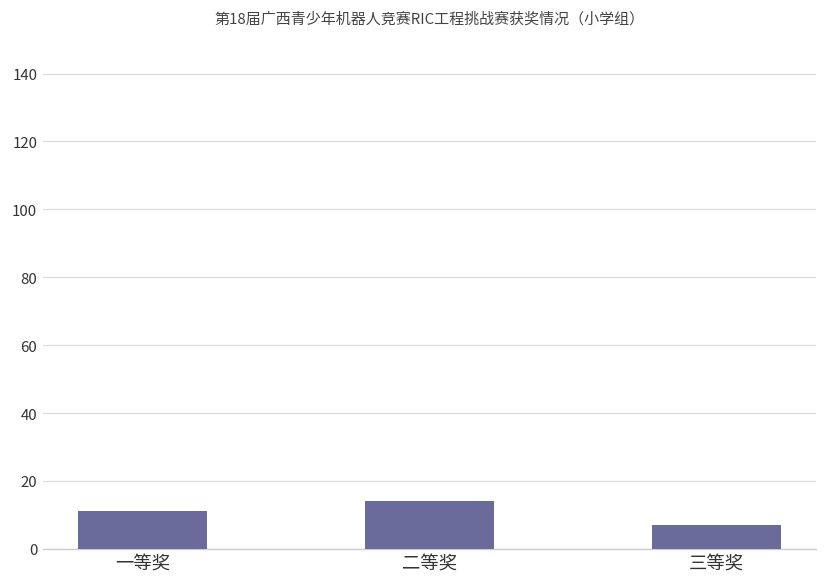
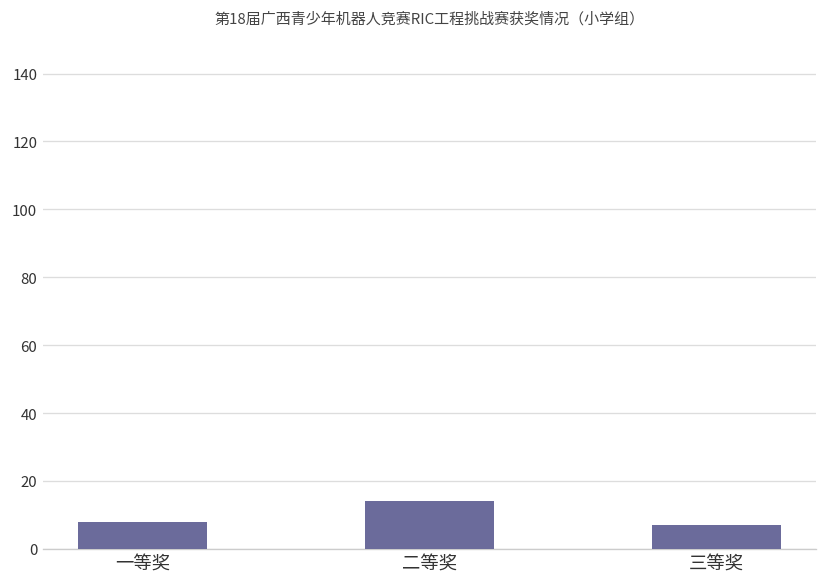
  {
-   "一等奖": 11,
+   "一等奖": 8,
    "二等奖": 14,
    "三等奖": 7
  }
